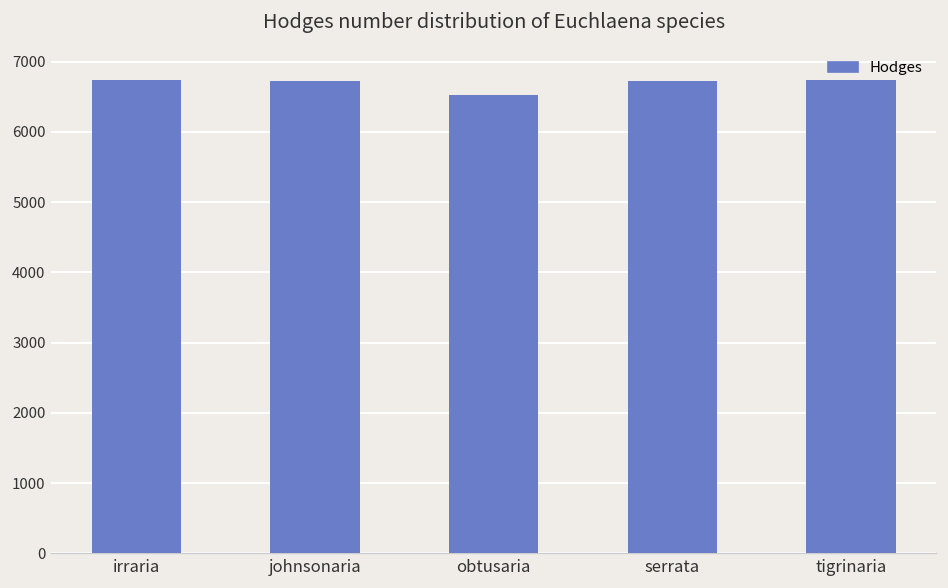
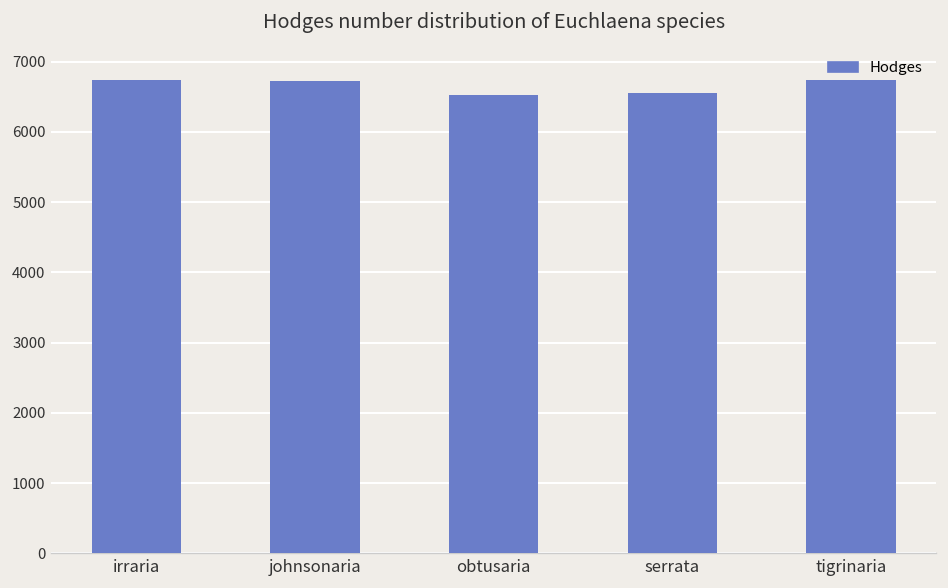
  {
    "irraria": 6700,
    "johnsonaria": 6700,
    "obtusaria": 6500,
-   "serrata": 6700,
+   "serrata": 6600,
    "tigrinaria": 6700
  }
